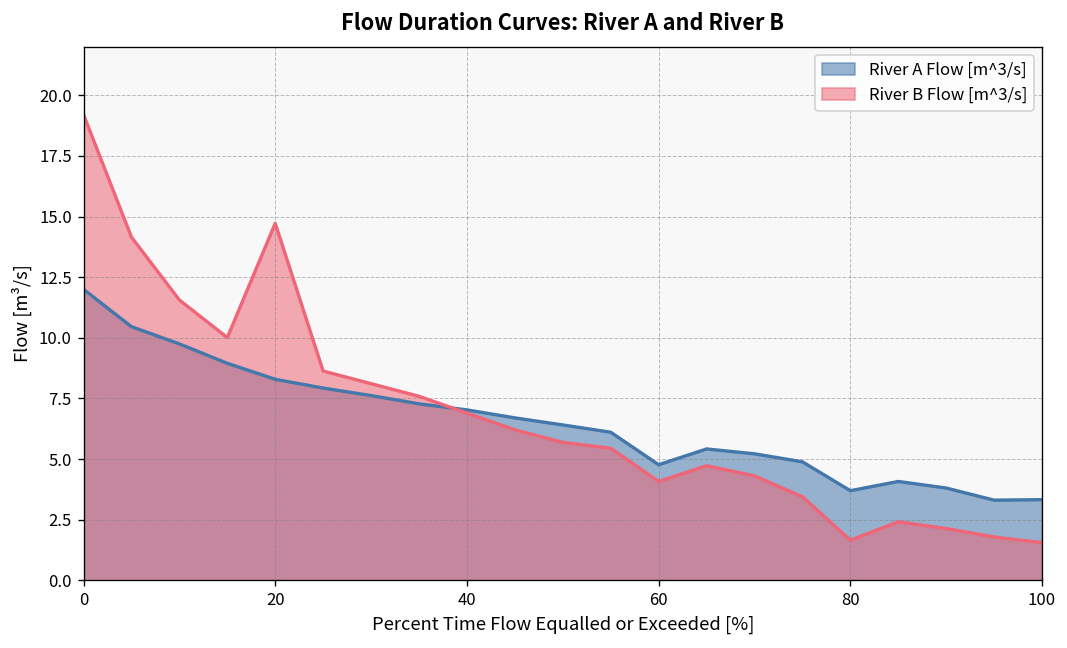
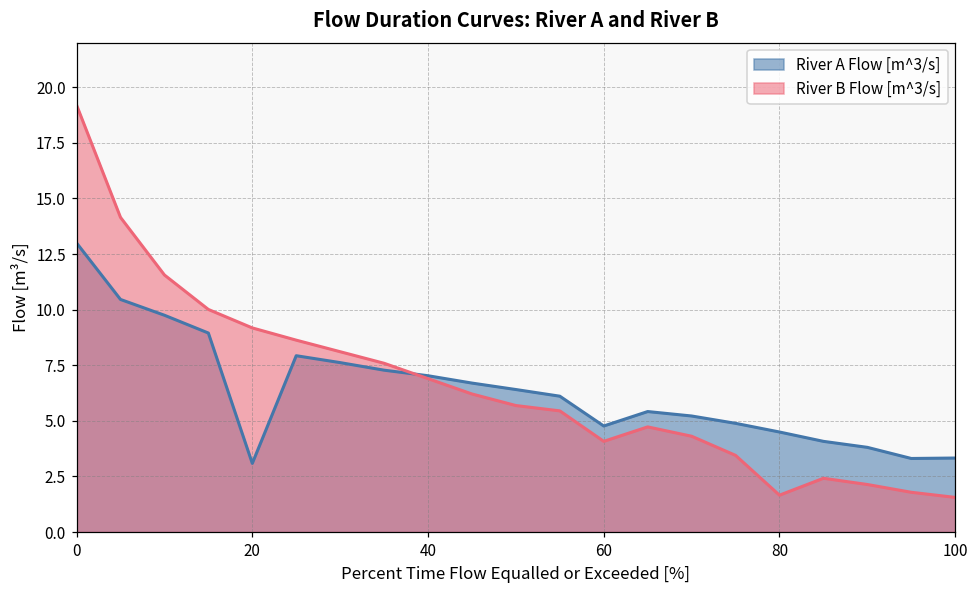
  {
    "River A Flow [m^3/s]": {
-     "0": 12,
-     "20": 8.3,
+     "0": 13,
+     "20": 3.1,
      "40": 7.0,
      "60": 4.8,
-     "80": 3.7,
+     "80": 4.5,
      "100": 3.3
    },
    "River B Flow [m^3/s]": {
      "0": 19.2,
-     "20": 14.7,
+     "20": 9.2,
      "40": 6.9,
      "60": 4.1,
      "80": 1.7,
      "100": 1.6
    }
  }
